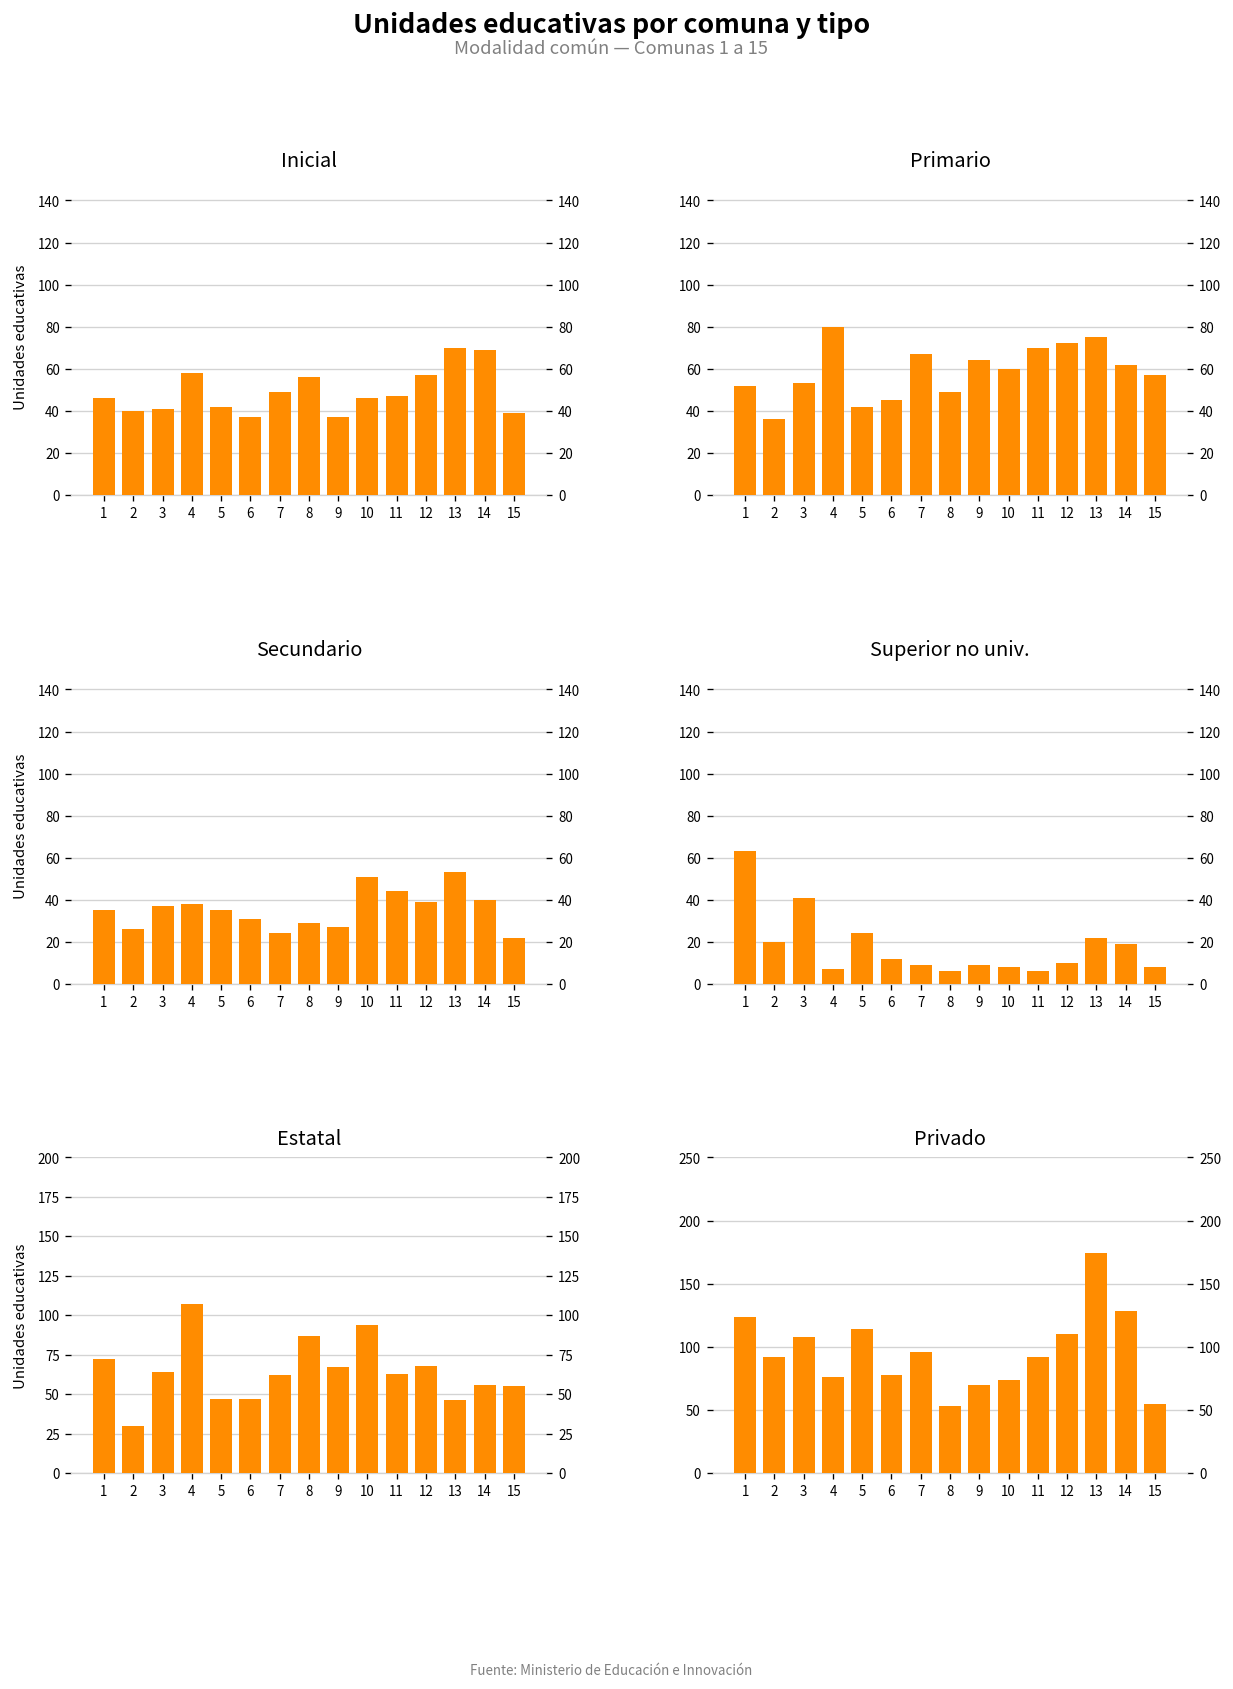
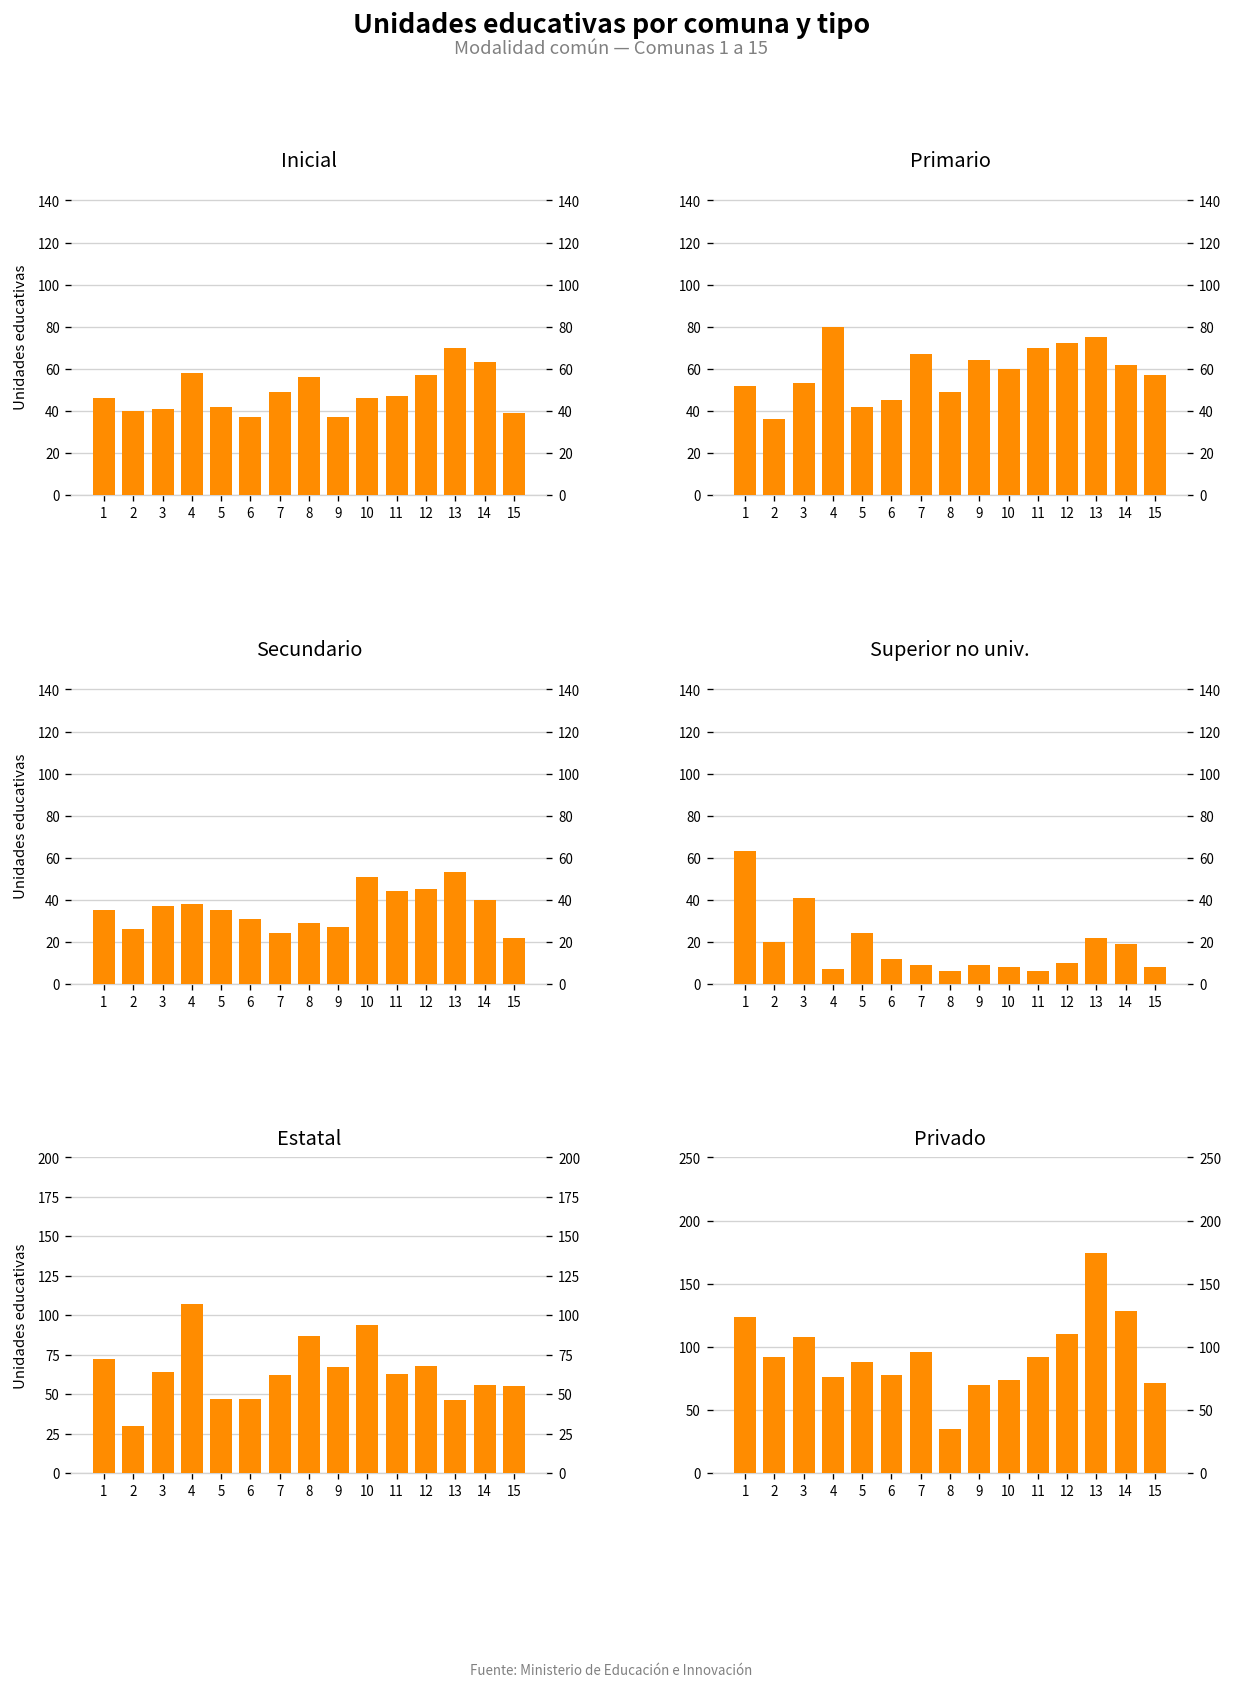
  {
    "Inicial": {
      "1": 46,
      "2": 40,
      "3": 41,
      "4": 58,
      "5": 42,
      "6": 37,
      "7": 49,
      "8": 56,
      "9": 37,
      "10": 46,
      "11": 47,
      "12": 57,
      "13": 70,
-     "14": 69,
+     "14": 63,
      "15": 39
    },
    "Primario": {
      "1": 52,
      "2": 36,
      "3": 53,
      "4": 80,
      "5": 42,
      "6": 45,
      "7": 67,
      "8": 49,
      "9": 64,
      "10": 60,
      "11": 70,
      "12": 72,
      "13": 75,
      "14": 62,
      "15": 57
    },
    "Secundario": {
      "1": 35,
      "2": 26,
      "3": 37,
      "4": 38,
      "5": 35,
      "6": 31,
      "7": 24,
      "8": 29,
      "9": 27,
      "10": 51,
      "11": 44,
-     "12": 39,
+     "12": 45,
      "13": 53,
      "14": 40,
      "15": 22
    },
    "Superior no univ.": {
      "1": 63,
      "2": 20,
      "3": 41,
      "4": 7,
      "5": 24,
      "6": 12,
      "7": 9,
      "8": 6,
      "9": 9,
      "10": 8,
      "11": 6,
      "12": 10,
      "13": 22,
      "14": 19,
      "15": 8
    },
    "Estatal": {
      "1": 72,
      "2": 30,
      "3": 64,
      "4": 107,
      "5": 47,
      "6": 47,
      "7": 62,
      "8": 87,
      "9": 67,
      "10": 94,
      "11": 63,
      "12": 68,
      "13": 46,
      "14": 56,
      "15": 55
    },
    "Privado": {
      "1": 124,
      "2": 92,
      "3": 108,
      "4": 76,
-     "5": 114,
+     "5": 88,
      "6": 78,
      "7": 96,
-     "8": 53,
+     "8": 35,
      "9": 70,
      "10": 74,
      "11": 92,
      "12": 110,
      "13": 174,
      "14": 128,
-     "15": 55
+     "15": 71
    }
  }
